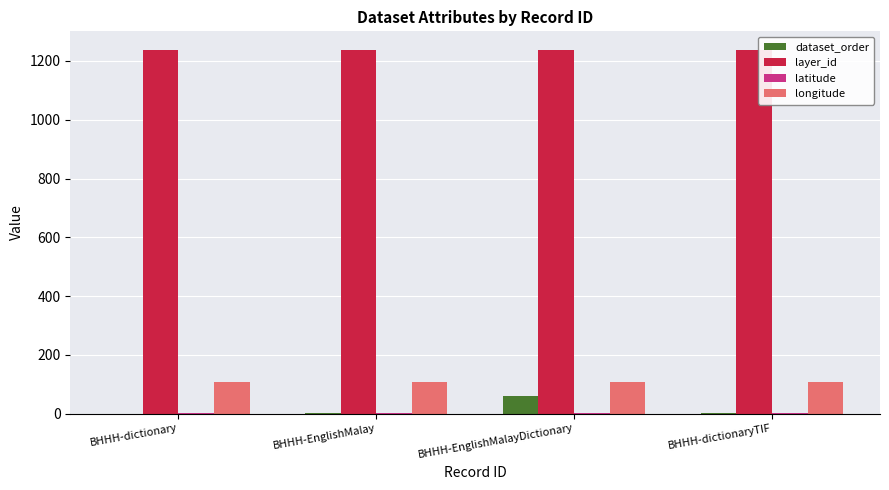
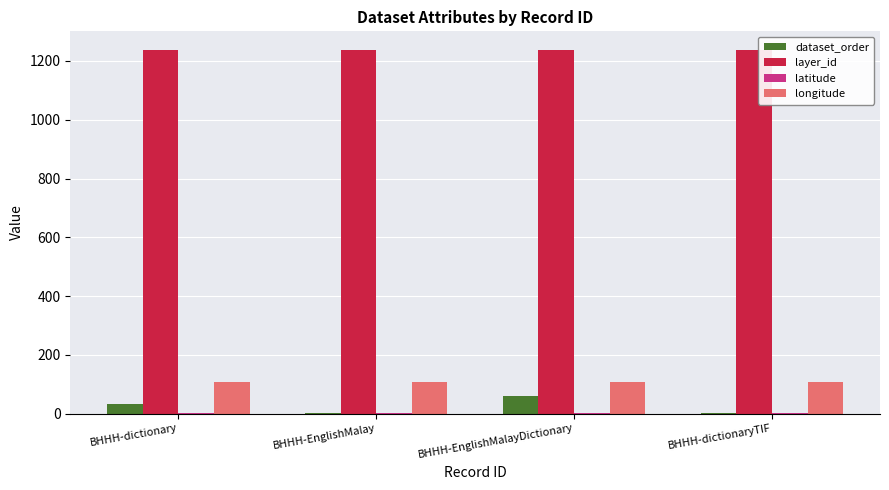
  {
    "dataset_order": {
-     "BHHH-dictionary": 0,
+     "BHHH-dictionary": 30,
      "BHHH-EnglishMalayDictionary": 60
    },
    "layer_id": {
      "BHHH-dictionary": 1240,
      "BHHH-EnglishMalay": 1240,
      "BHHH-EnglishMalayDictionary": 1240,
      "BHHH-dictionaryTIF": 1240
    },
    "longitude": {
      "BHHH-dictionary": 110,
      "BHHH-EnglishMalay": 110,
      "BHHH-EnglishMalayDictionary": 110,
      "BHHH-dictionaryTIF": 110
    }
  }
